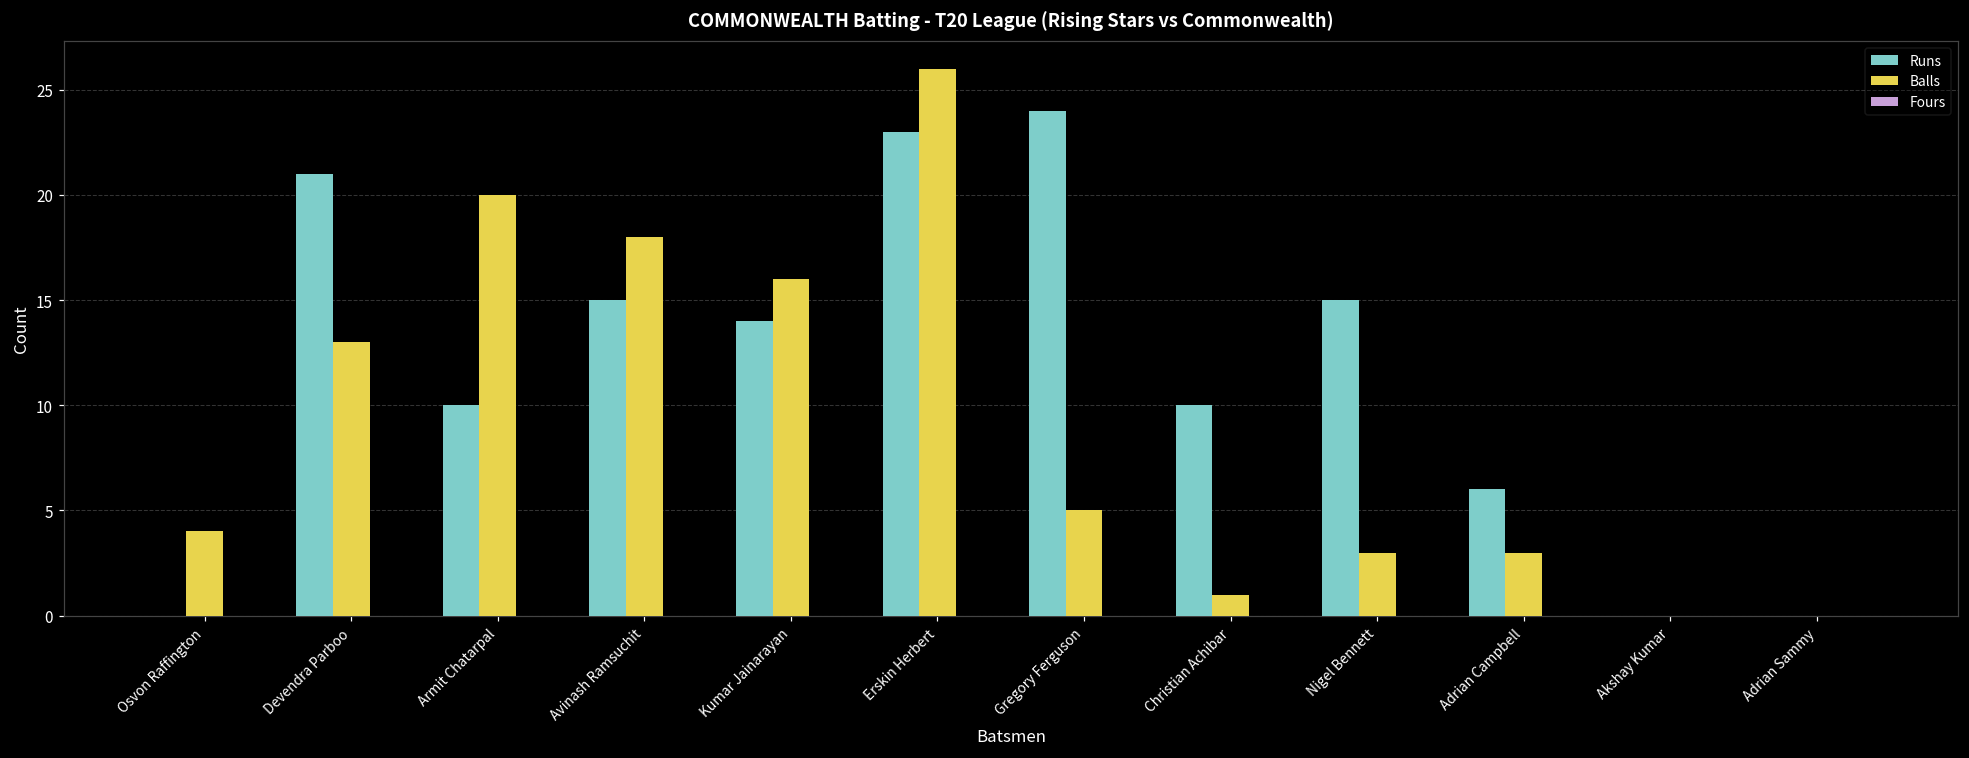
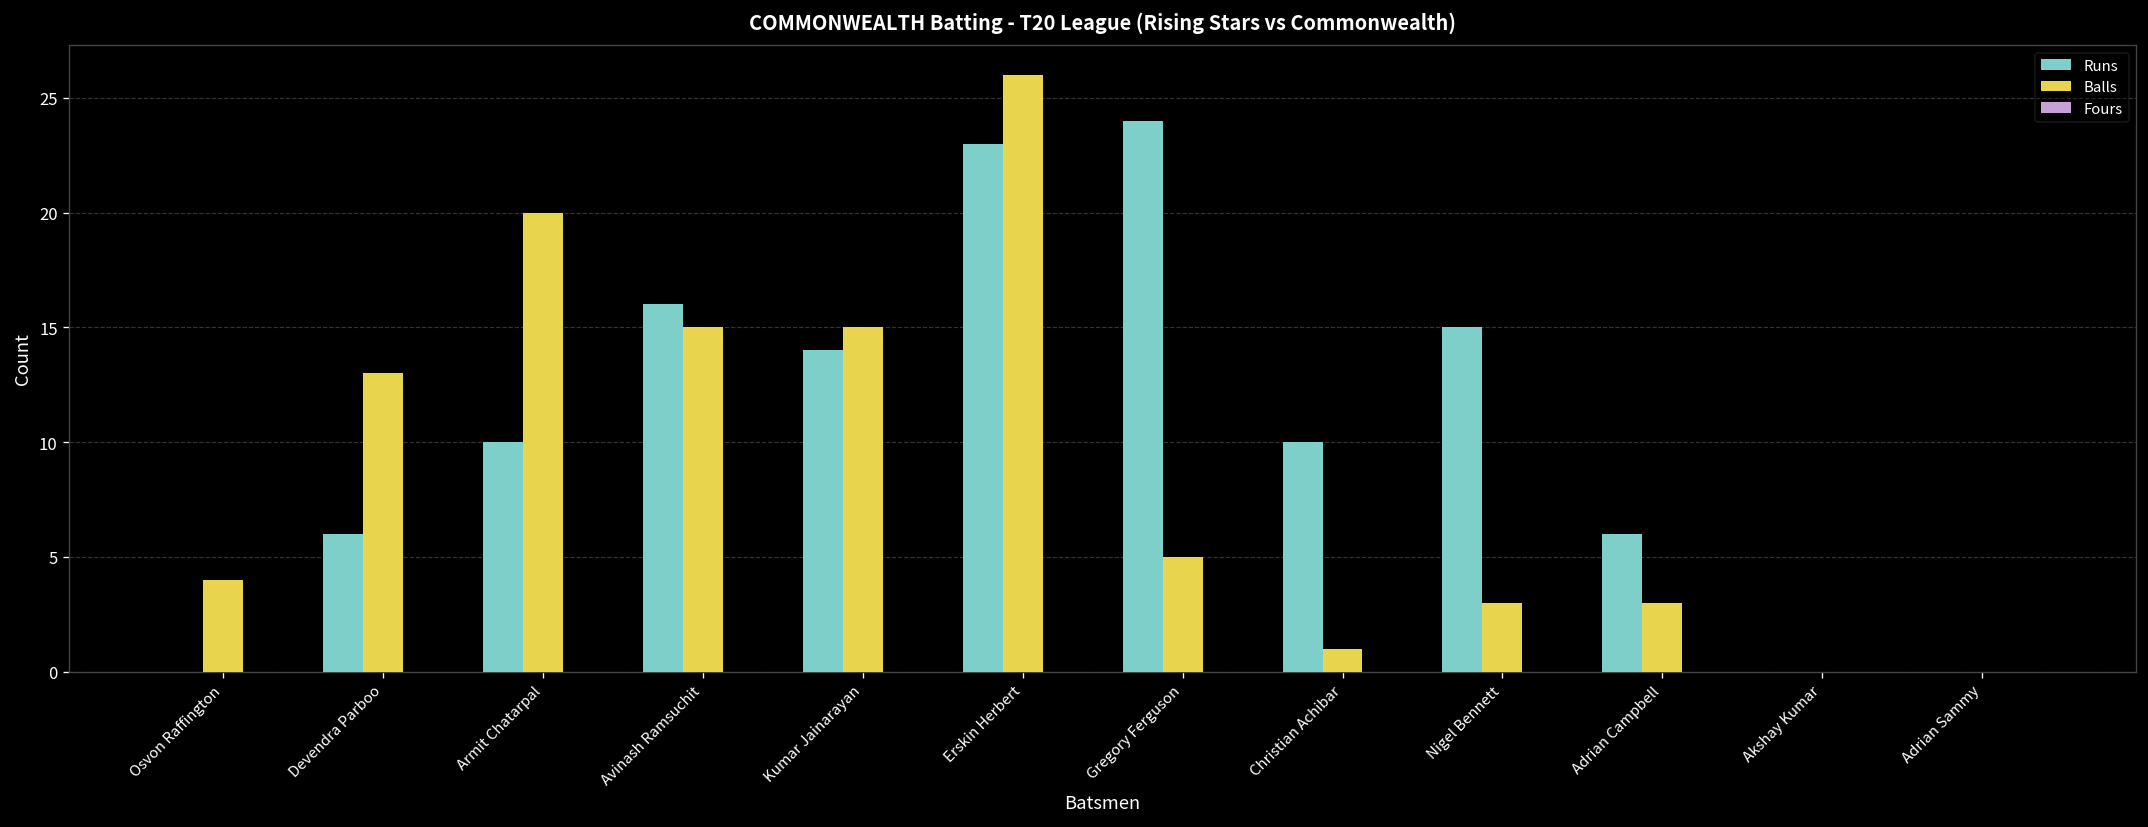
  {
    "Runs": {
      "Osvon Raffington": 0,
-     "Devendra Parboo": 21,
+     "Devendra Parboo": 6,
      "Armit Chatarpal": 10,
-     "Avinash Ramsuchit": 15,
+     "Avinash Ramsuchit": 16,
      "Kumar Jainarayan": 14,
      "Erskin Herbert": 23,
      "Gregory Ferguson": 24,
      "Christian Achibar": 10,
      "Nigel Bennett": 15,
      "Adrian Campbell": 6,
      "Akshay Kumar": 0,
      "Adrian Sammy": 0
    },
    "Balls": {
      "Osvon Raffington": 4,
      "Devendra Parboo": 13,
      "Armit Chatarpal": 20,
-     "Avinash Ramsuchit": 18,
-     "Kumar Jainarayan": 16,
+     "Avinash Ramsuchit": 15,
+     "Kumar Jainarayan": 15,
      "Erskin Herbert": 26,
      "Gregory Ferguson": 5,
      "Christian Achibar": 1,
      "Nigel Bennett": 3,
      "Adrian Campbell": 3,
      "Akshay Kumar": 0,
      "Adrian Sammy": 0
    },
    "Fours": {
      "Osvon Raffington": 0,
      "Devendra Parboo": 0,
      "Armit Chatarpal": 0,
      "Avinash Ramsuchit": 0,
      "Kumar Jainarayan": 0,
      "Erskin Herbert": 0,
      "Gregory Ferguson": 0,
      "Christian Achibar": 0,
      "Nigel Bennett": 0,
      "Adrian Campbell": 0,
      "Akshay Kumar": 0,
      "Adrian Sammy": 0
    }
  }
